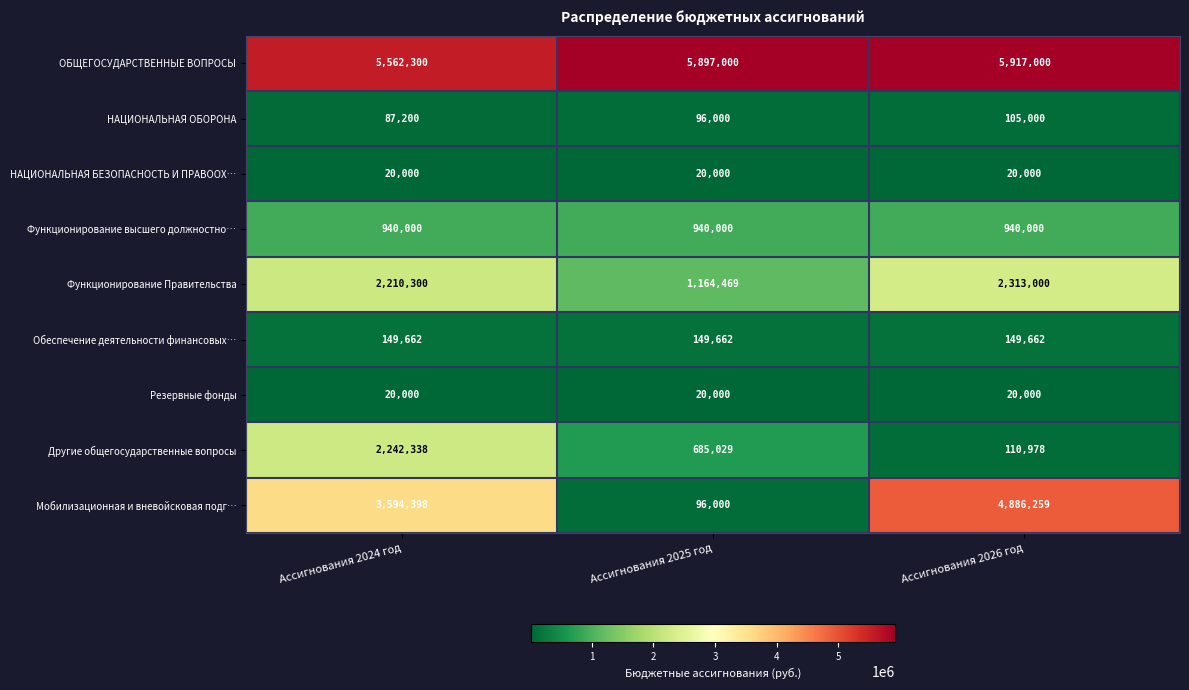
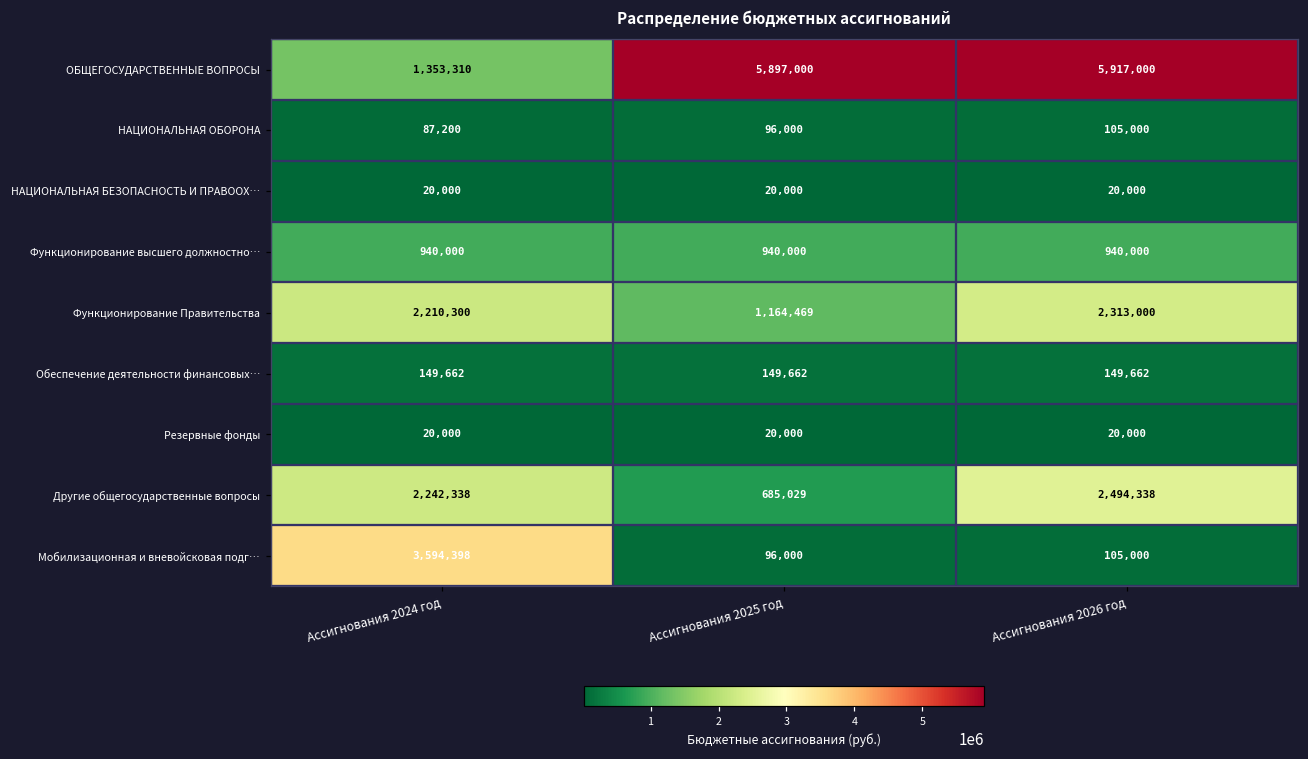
  {
    "ОБЩЕГОСУДАРСТВЕННЫЕ ВОПРОСЫ": {
-     "Ассигнования 2024 год": "5,562,300",
+     "Ассигнования 2024 год": "1,353,310",
      "Ассигнования 2025 год": "5,897,000",
      "Ассигнования 2026 год": "5,917,000"
    },
    "НАЦИОНАЛЬНАЯ ОБОРОНА": {
      "Ассигнования 2024 год": "87,200",
      "Ассигнования 2025 год": "96,000",
      "Ассигнования 2026 год": "105,000"
    },
    "НАЦИОНАЛЬНАЯ БЕЗОПАСНОСТЬ И ПРАВООХ…": {
      "Ассигнования 2024 год": "20,000",
      "Ассигнования 2025 год": "20,000",
      "Ассигнования 2026 год": "20,000"
    },
    "Функционирование высшего должностно…": {
      "Ассигнования 2024 год": "940,000",
      "Ассигнования 2025 год": "940,000",
      "Ассигнования 2026 год": "940,000"
    },
    "Функционирование Правительства": {
      "Ассигнования 2024 год": "2,210,300",
      "Ассигнования 2025 год": "1,164,469",
      "Ассигнования 2026 год": "2,313,000"
    },
    "Обеспечение деятельности финансовых…": {
      "Ассигнования 2024 год": "149,662",
      "Ассигнования 2025 год": "149,662",
      "Ассигнования 2026 год": "149,662"
    },
    "Резервные фонды": {
      "Ассигнования 2024 год": "20,000",
      "Ассигнования 2025 год": "20,000",
      "Ассигнования 2026 год": "20,000"
    },
    "Другие общегосударственные вопросы": {
      "Ассигнования 2024 год": "2,242,338",
      "Ассигнования 2025 год": "685,029",
-     "Ассигнования 2026 год": "110,978"
+     "Ассигнования 2026 год": "2,494,338"
    },
    "Мобилизационная и вневойсковая подг…": {
      "Ассигнования 2024 год": "3,594,398",
      "Ассигнования 2025 год": "96,000",
-     "Ассигнования 2026 год": "4,886,259"
+     "Ассигнования 2026 год": "105,000"
    }
  }
